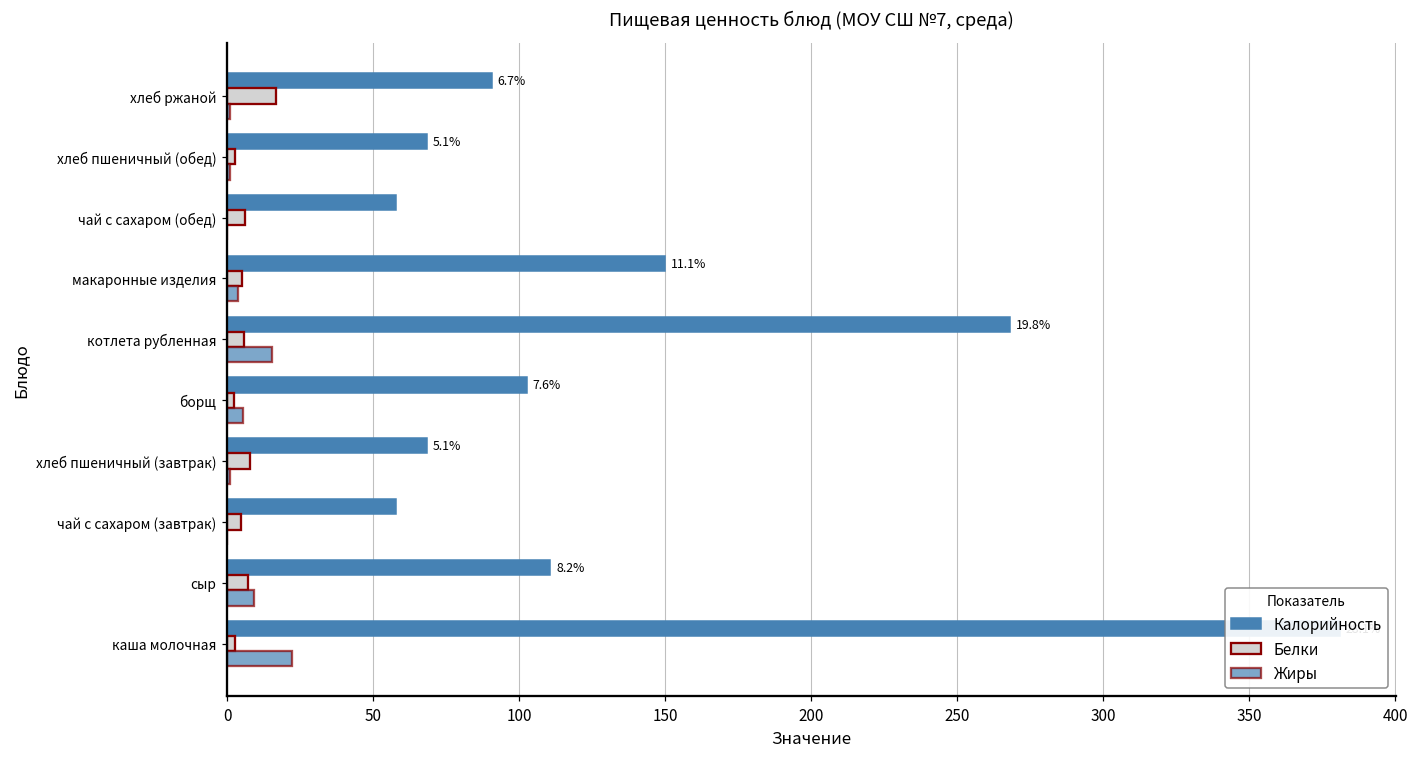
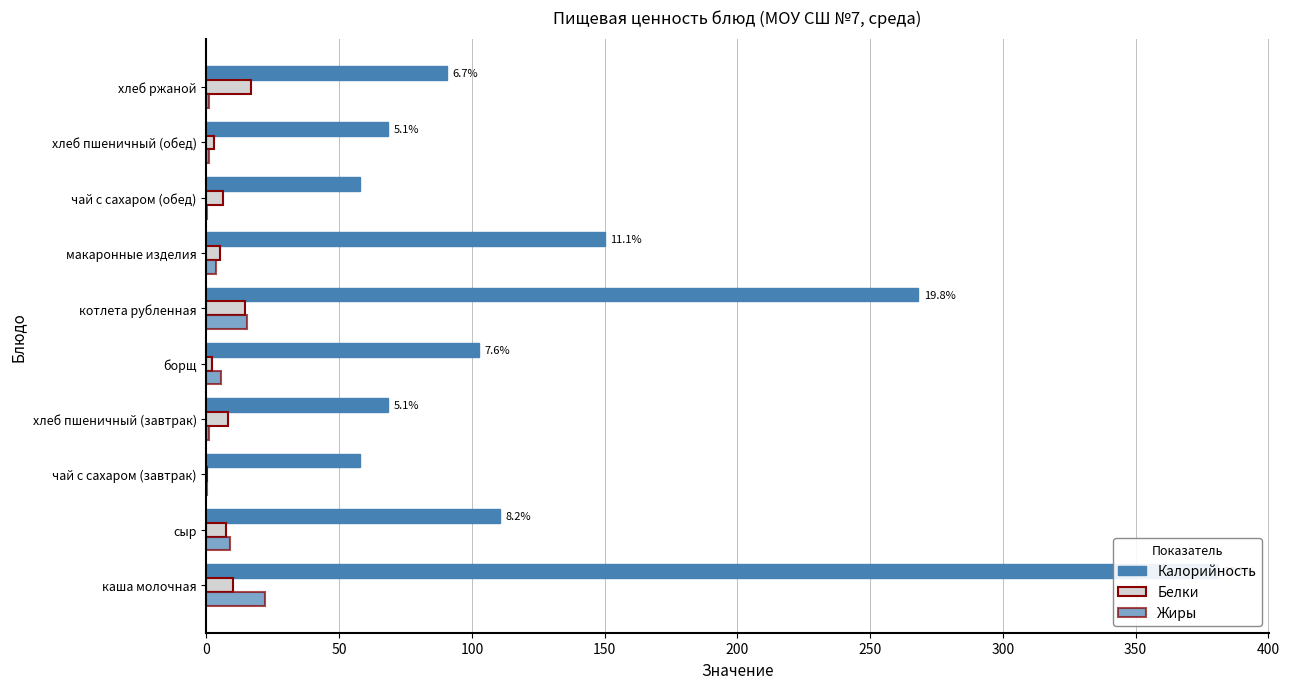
  {
    "Белки": {
      "хлеб ржаной": 17,
      "хлеб пшеничный (обед)": 3,
      "чай с сахаром (обед)": 6,
      "макаронные изделия": 5,
-     "котлета рубленная": 6,
+     "котлета рубленная": 15,
      "борщ": 2,
      "хлеб пшеничный (завтрак)": 8,
-     "чай с сахаром (завтрак)": 5,
+     "чай с сахаром (завтрак)": 0,
      "сыр": 7,
-     "каша молочная": 3
+     "каша молочная": 10
    }
  }
